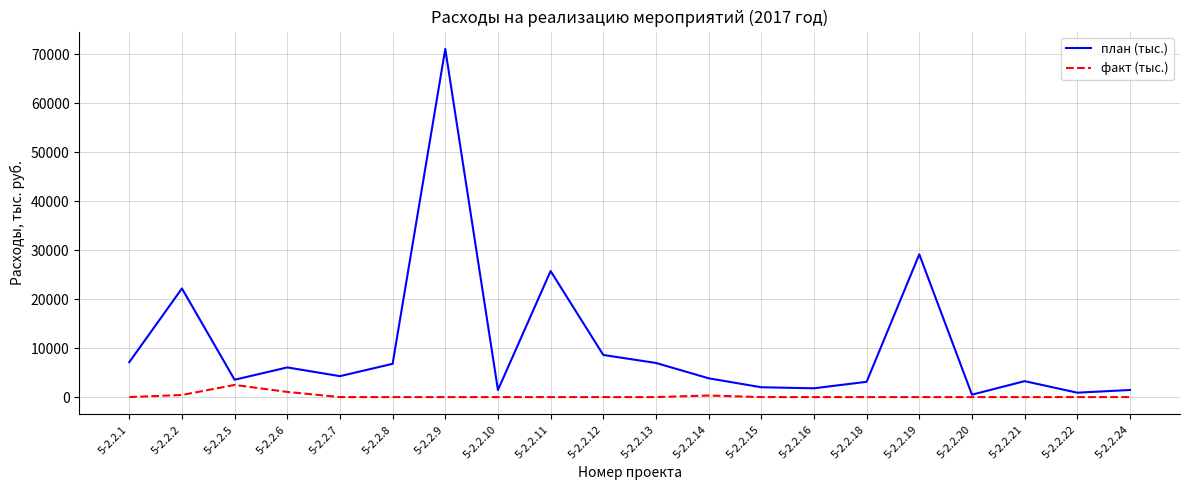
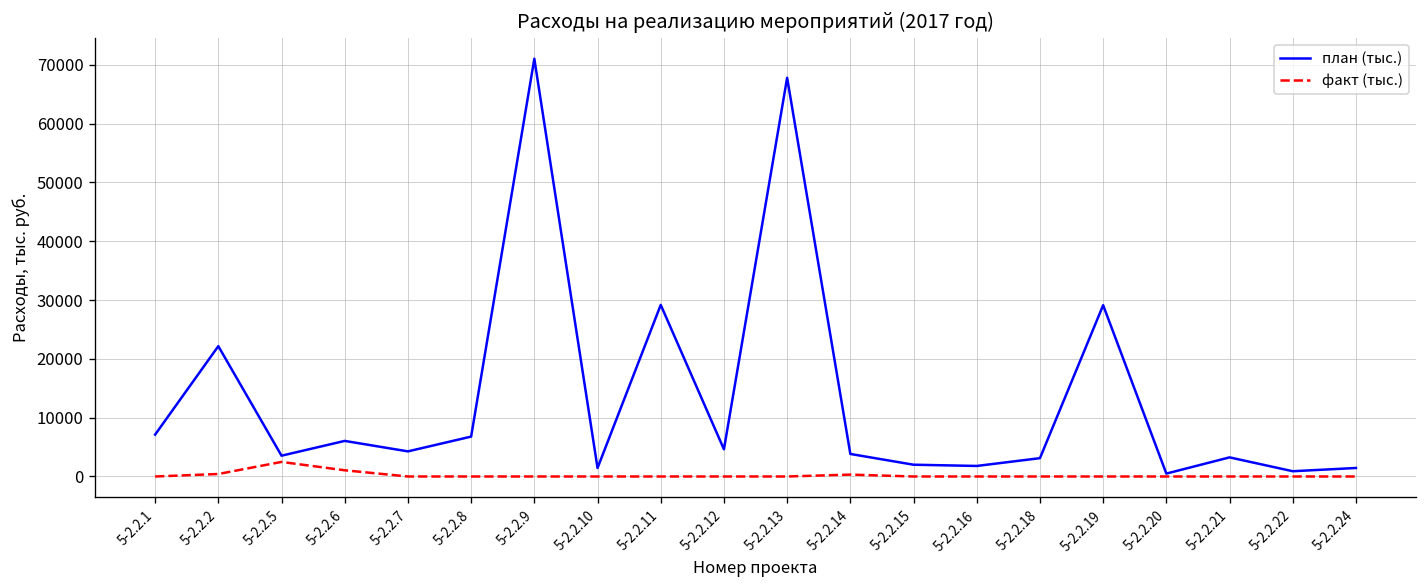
  {
    "план (тыс.)": {
      "5-2.2.1": 7000,
      "5-2.2.2": 22000,
      "5-2.2.5": 4000,
      "5-2.2.6": 6000,
      "5-2.2.7": 4000,
      "5-2.2.8": 7000,
      "5-2.2.9": 71000,
      "5-2.2.10": 1000,
-     "5-2.2.11": 26000,
-     "5-2.2.12": 9000,
-     "5-2.2.13": 7000,
+     "5-2.2.11": 29000,
+     "5-2.2.12": 5000,
+     "5-2.2.13": 68000,
      "5-2.2.14": 4000,
      "5-2.2.15": 2000,
      "5-2.2.16": 2000,
      "5-2.2.18": 3000,
      "5-2.2.19": 29000,
      "5-2.2.21": 3000,
      "5-2.2.22": 1000,
      "5-2.2.24": 1000
    },
    "факт (тыс.)": {
      "5-2.2.1": 0,
      "5-2.2.2": 0,
      "5-2.2.5": 2000,
      "5-2.2.6": 1000,
      "5-2.2.7": 0,
      "5-2.2.8": 0,
      "5-2.2.9": 0,
      "5-2.2.10": 0,
      "5-2.2.11": 0,
      "5-2.2.12": 0,
      "5-2.2.13": 0,
      "5-2.2.14": 0,
      "5-2.2.15": 0,
      "5-2.2.16": 0,
      "5-2.2.18": 0,
      "5-2.2.19": 0,
      "5-2.2.21": 0,
      "5-2.2.22": 0,
      "5-2.2.24": 0
    }
  }
